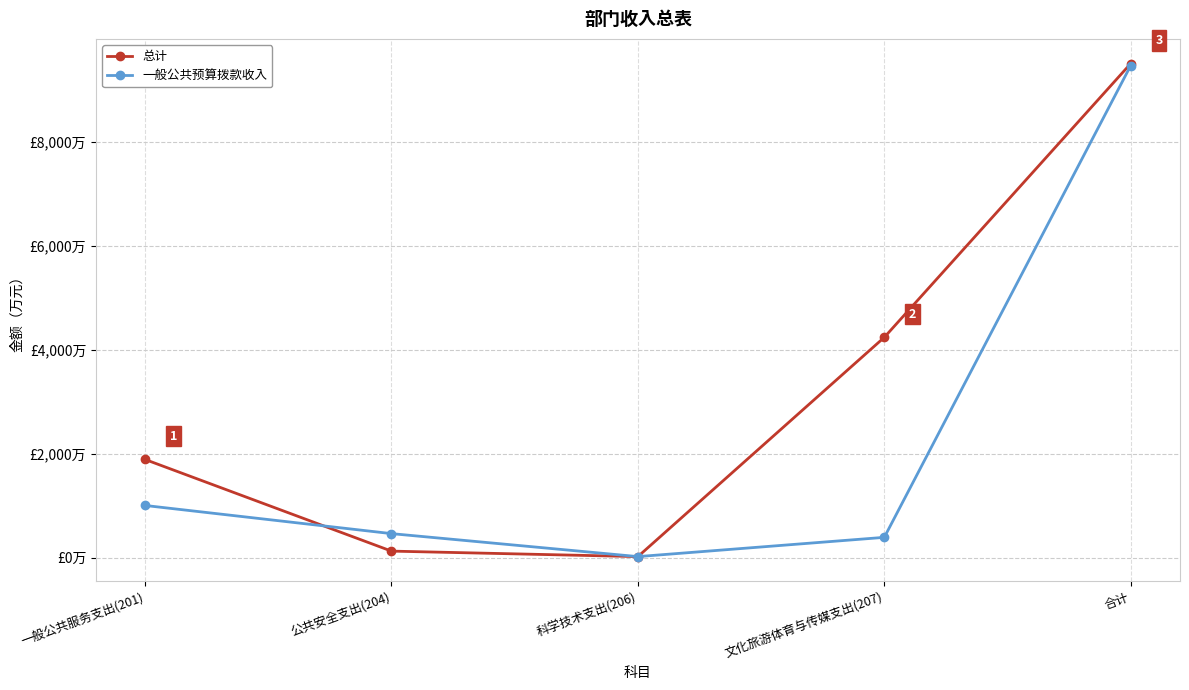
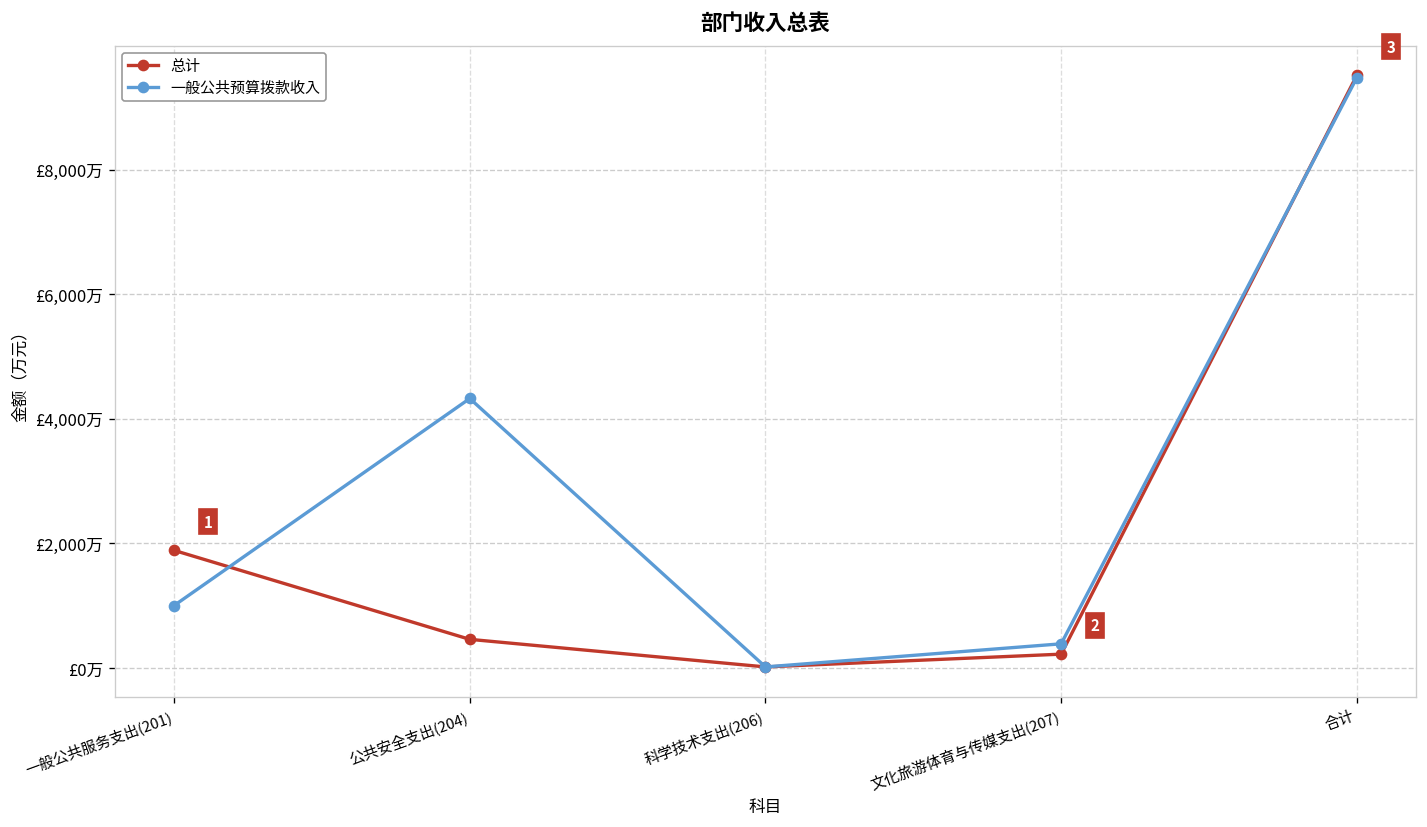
  {
    "总计": {
      "一般公共服务支出(201)": "£1,900万",
-     "公共安全支出(204)": "£100万",
-     "文化旅游体育与传媒支出(207)": "£4,200万"
+     "公共安全支出(204)": "£500万",
+     "文化旅游体育与传媒支出(207)": "£200万"
    },
    "一般公共预算拨款收入": {
      "一般公共服务支出(201)": "£1,000万",
-     "公共安全支出(204)": "£500万",
+     "公共安全支出(204)": "£4,300万",
      "文化旅游体育与传媒支出(207)": "£400万"
    }
  }
